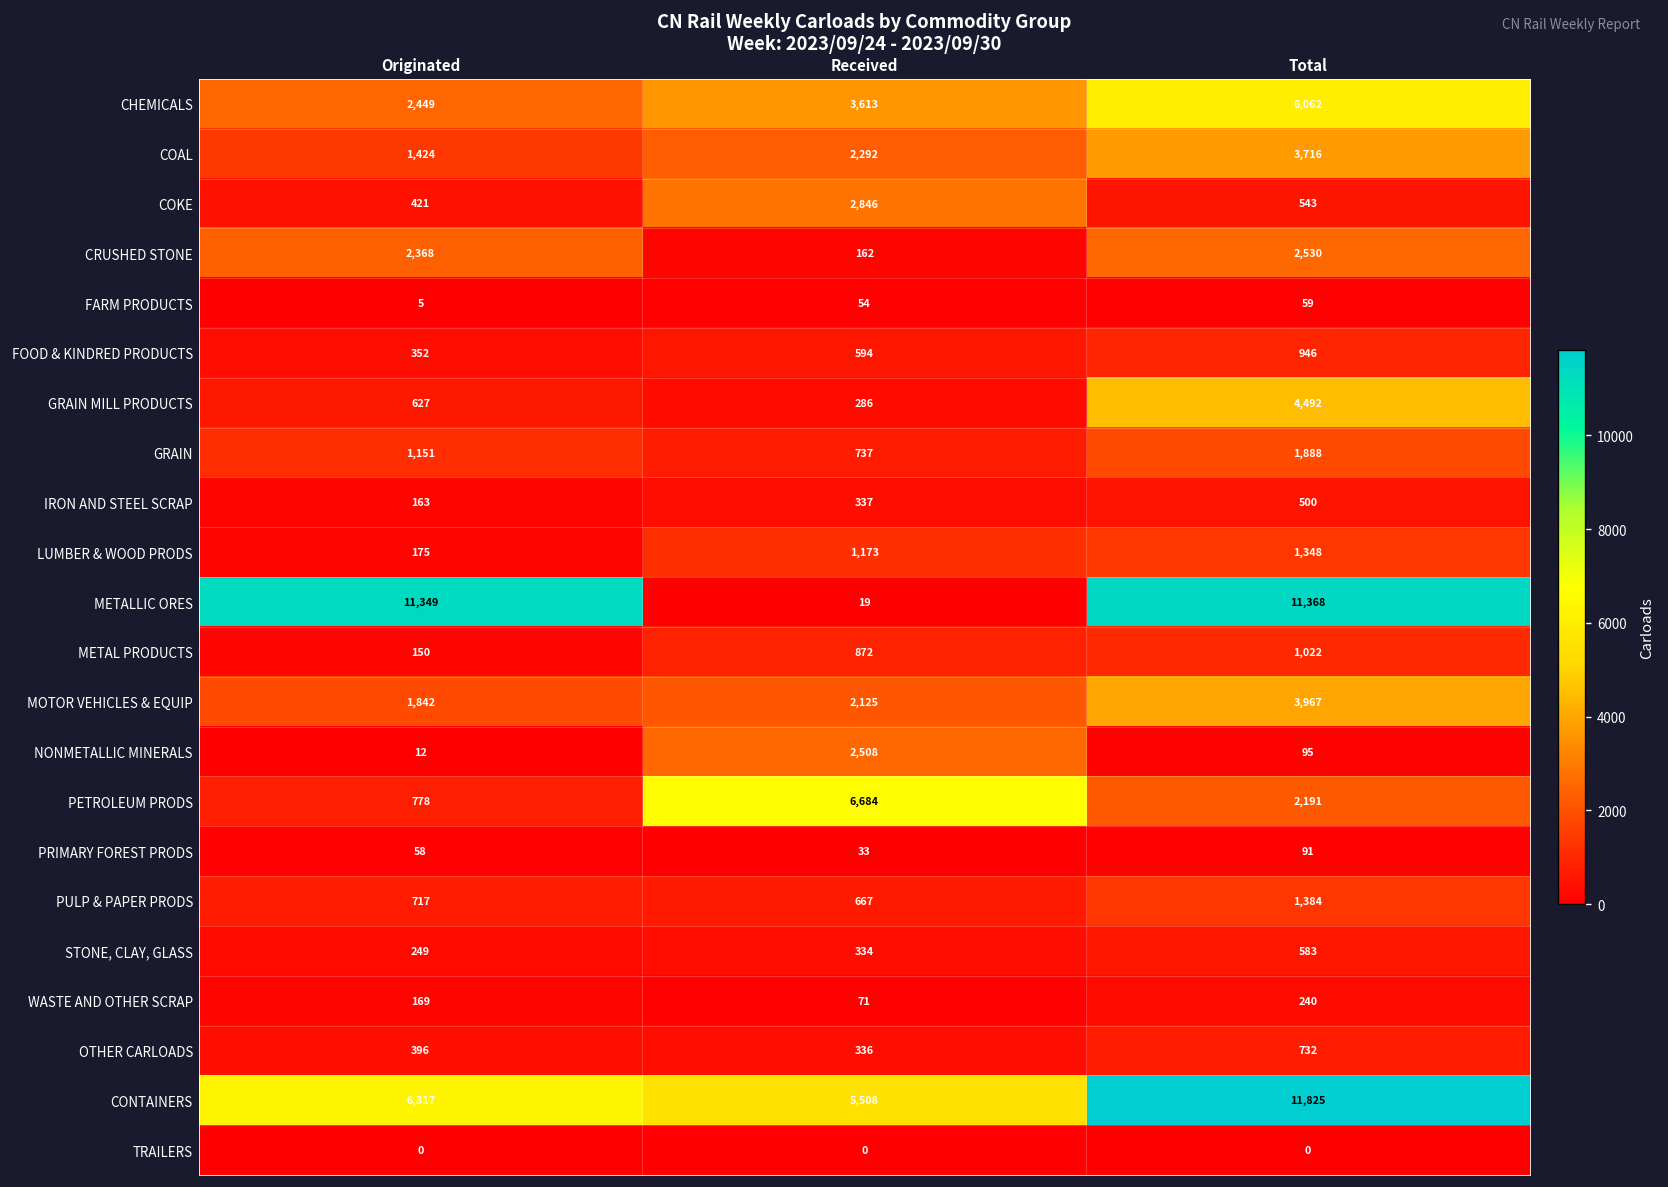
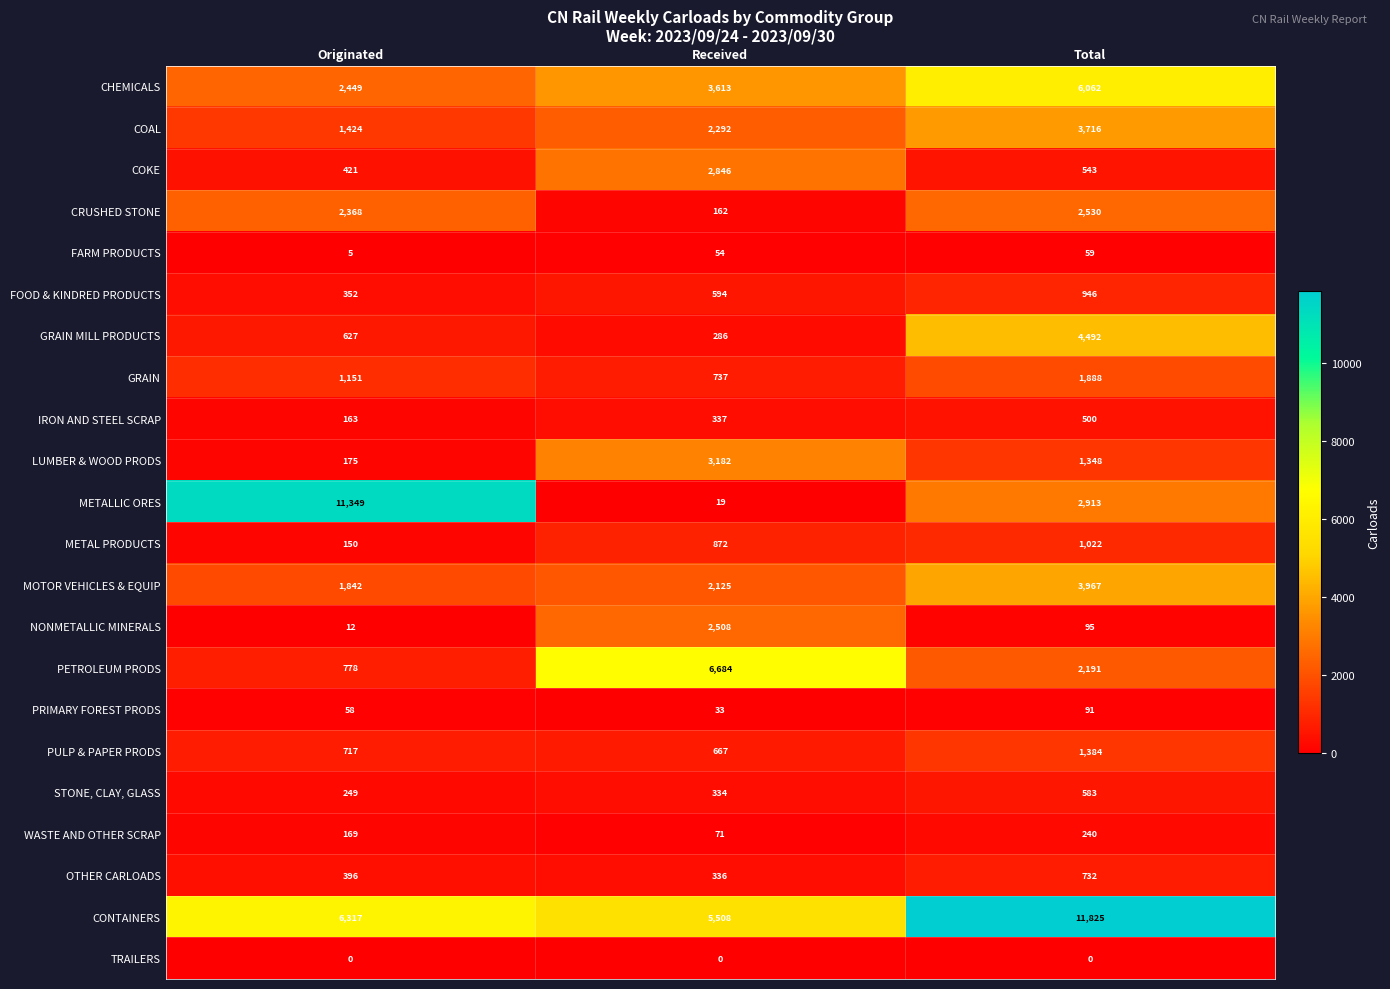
  {
    "CHEMICALS": {
      "Originated": "2,449",
      "Received": "3,613",
      "Total": "6,062"
    },
    "COAL": {
      "Originated": "1,424",
      "Received": "2,292",
      "Total": "3,716"
    },
    "COKE": {
      "Originated": "421",
      "Received": "2,846",
      "Total": "543"
    },
    "CRUSHED STONE": {
      "Originated": "2,368",
      "Received": "162",
      "Total": "2,530"
    },
    "FARM PRODUCTS": {
      "Originated": "5",
      "Received": "54",
      "Total": "59"
    },
    "FOOD & KINDRED PRODUCTS": {
      "Originated": "352",
      "Received": "594",
      "Total": "946"
    },
    "GRAIN MILL PRODUCTS": {
      "Originated": "627",
      "Received": "286",
      "Total": "4,492"
    },
    "GRAIN": {
      "Originated": "1,151",
      "Received": "737",
      "Total": "1,888"
    },
    "IRON AND STEEL SCRAP": {
      "Originated": "163",
      "Received": "337",
      "Total": "500"
    },
    "LUMBER & WOOD PRODS": {
      "Originated": "175",
-     "Received": "1,173",
+     "Received": "3,182",
      "Total": "1,348"
    },
    "METALLIC ORES": {
      "Originated": "11,349",
      "Received": "19",
-     "Total": "11,368"
+     "Total": "2,913"
    },
    "METAL PRODUCTS": {
      "Originated": "150",
      "Received": "872",
      "Total": "1,022"
    },
    "MOTOR VEHICLES & EQUIP": {
      "Originated": "1,842",
      "Received": "2,125",
      "Total": "3,967"
    },
    "NONMETALLIC MINERALS": {
      "Originated": "12",
      "Received": "2,508",
      "Total": "95"
    },
    "PETROLEUM PRODS": {
      "Originated": "778",
      "Received": "6,684",
      "Total": "2,191"
    },
    "PRIMARY FOREST PRODS": {
      "Originated": "58",
      "Received": "33",
      "Total": "91"
    },
    "PULP & PAPER PRODS": {
      "Originated": "717",
      "Received": "667",
      "Total": "1,384"
    },
    "STONE, CLAY, GLASS": {
      "Originated": "249",
      "Received": "334",
      "Total": "583"
    },
    "WASTE AND OTHER SCRAP": {
      "Originated": "169",
      "Received": "71",
      "Total": "240"
    },
    "OTHER CARLOADS": {
      "Originated": "396",
      "Received": "336",
      "Total": "732"
    },
    "CONTAINERS": {
      "Originated": "6,317",
      "Received": "5,508",
      "Total": "11,825"
    },
    "TRAILERS": {
      "Originated": "0",
      "Received": "0",
      "Total": "0"
    }
  }
